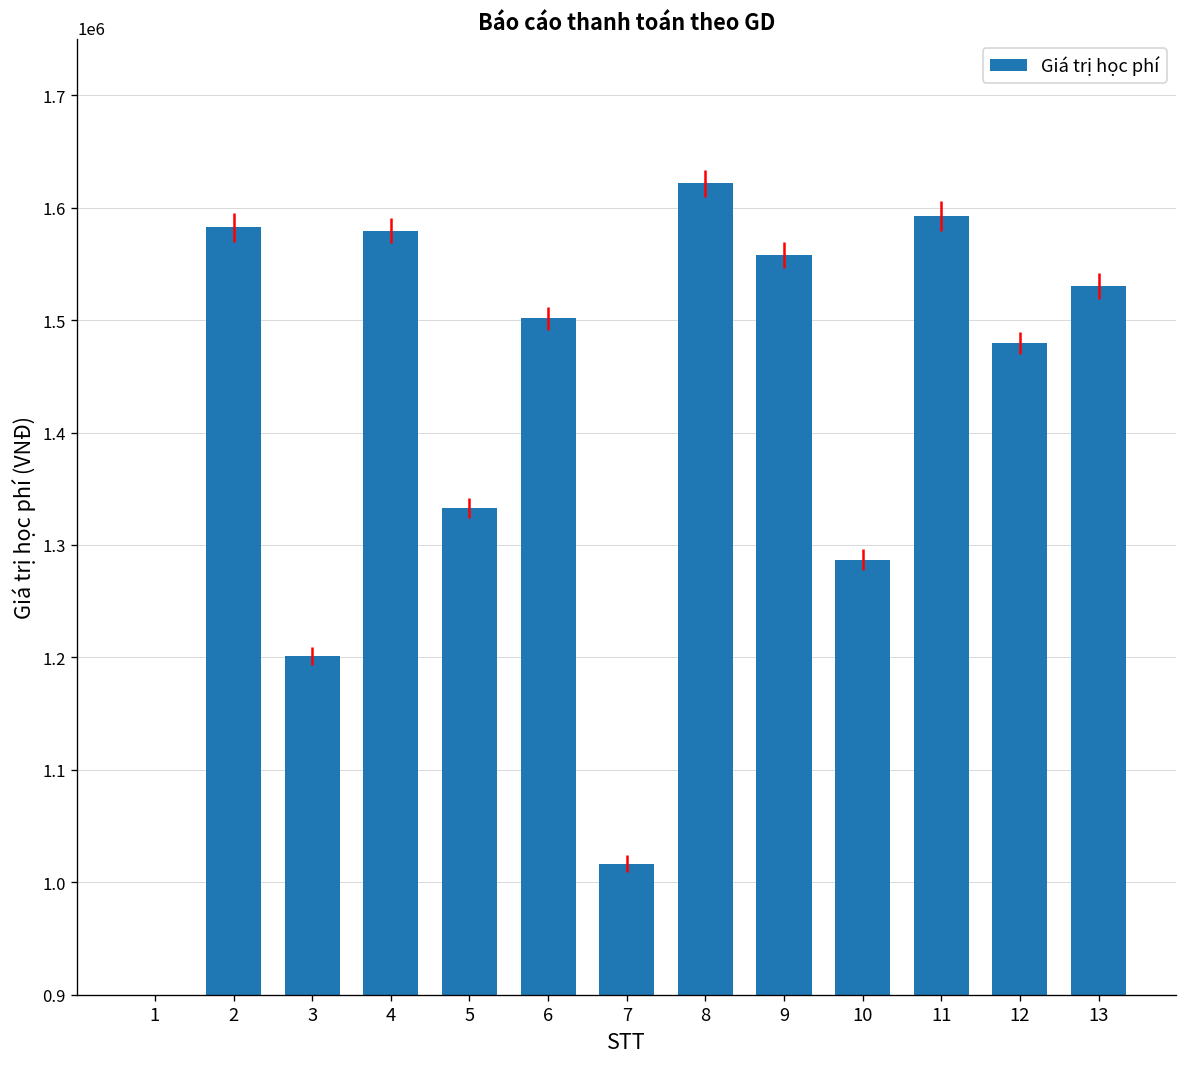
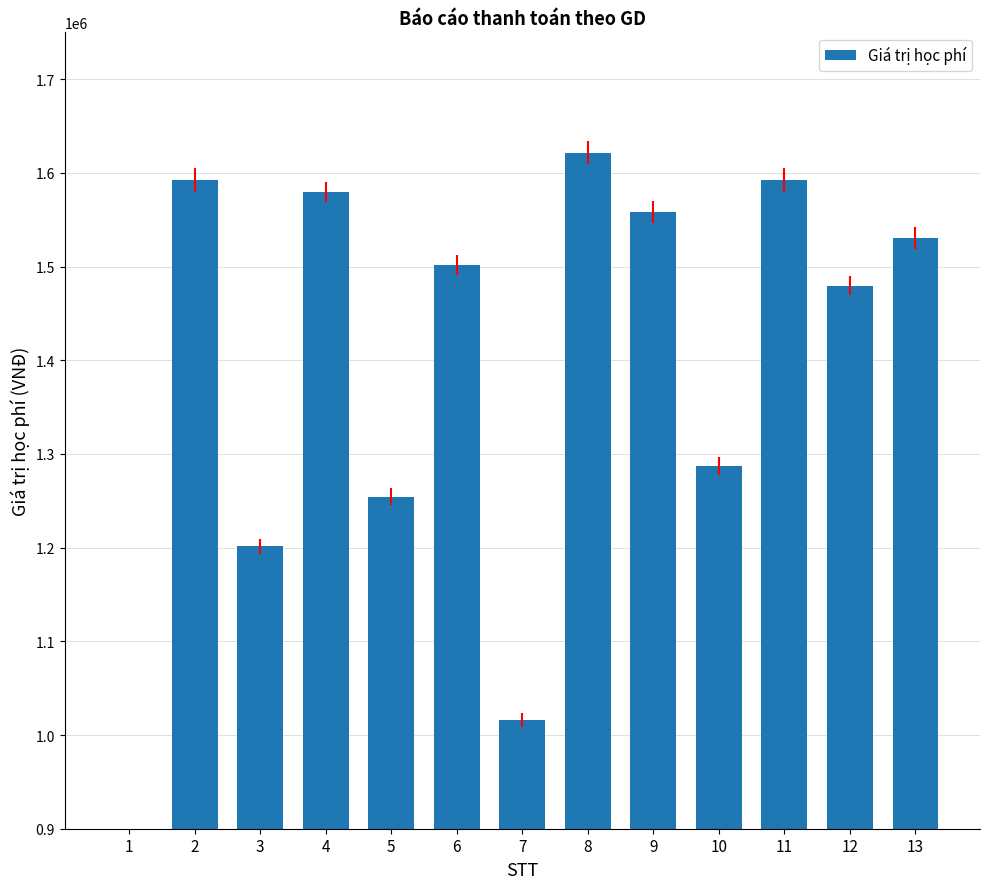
  {
-   "2": 1580000,
+   "2": 1590000,
    "3": 1200000,
    "4": 1580000,
-   "5": 1330000,
+   "5": 1250000,
    "6": 1500000,
    "7": 1020000,
    "8": 1620000,
    "9": 1560000,
    "10": 1290000,
    "11": 1590000,
    "12": 1480000,
    "13": 1530000
  }
